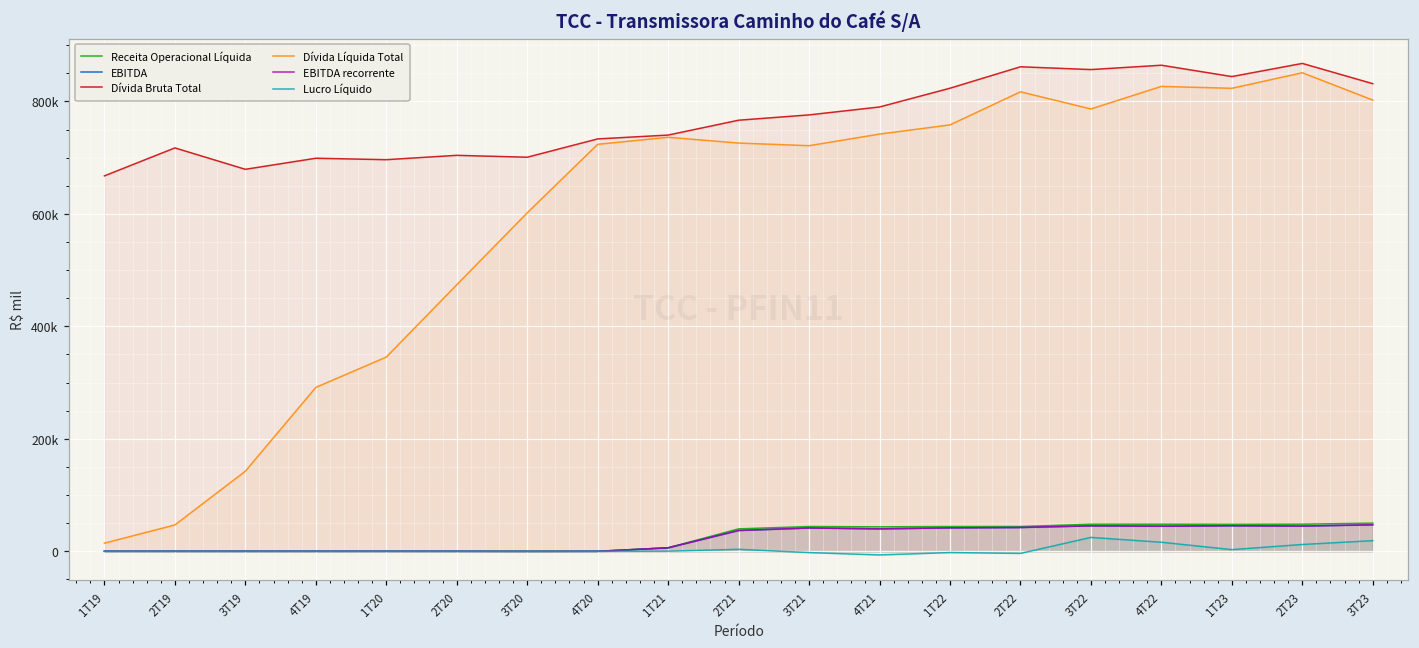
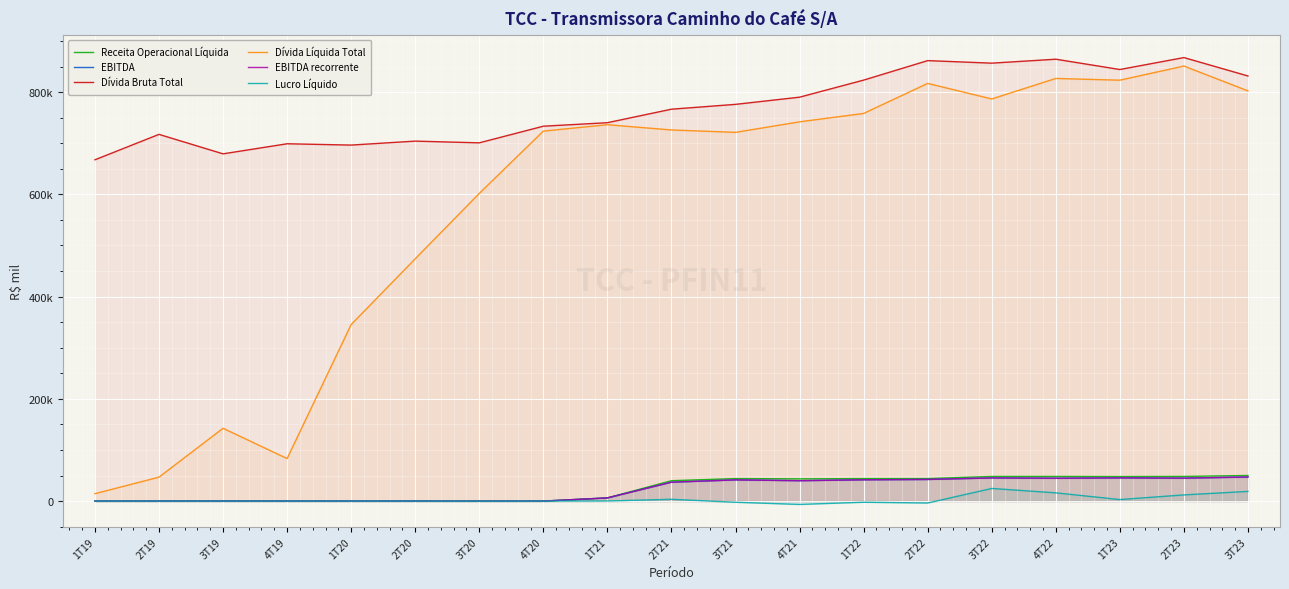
  {
    "Dívida Bruta Total": {
      "1T19": 670000,
      "2T19": 720000,
      "3T19": 680000,
      "4T19": 700000,
      "1T20": 700000,
      "2T20": 700000,
      "3T20": 700000,
      "4T20": 730000,
      "2T21": 770000,
      "3T21": 780000,
      "4T21": 790000,
      "1T22": 820000,
      "2T22": 860000,
      "3T22": 860000,
      "4T22": 860000,
      "1T23": 840000,
      "2T23": 870000,
      "3T23": 830000
    },
    "Dívida Líquida Total": {
      "1T19": 10000,
      "2T19": 50000,
      "3T19": 140000,
-     "4T19": 290000,
+     "4T19": 80000,
      "1T20": 350000,
      "2T20": 470000,
      "3T20": 600000,
      "4T20": 720000,
      "2T21": 730000,
      "3T21": 720000,
      "4T21": 740000,
      "1T22": 760000,
      "2T22": 820000,
      "3T22": 790000,
      "4T22": 830000,
      "1T23": 820000,
      "2T23": 850000,
      "3T23": 800000
    }
  }
